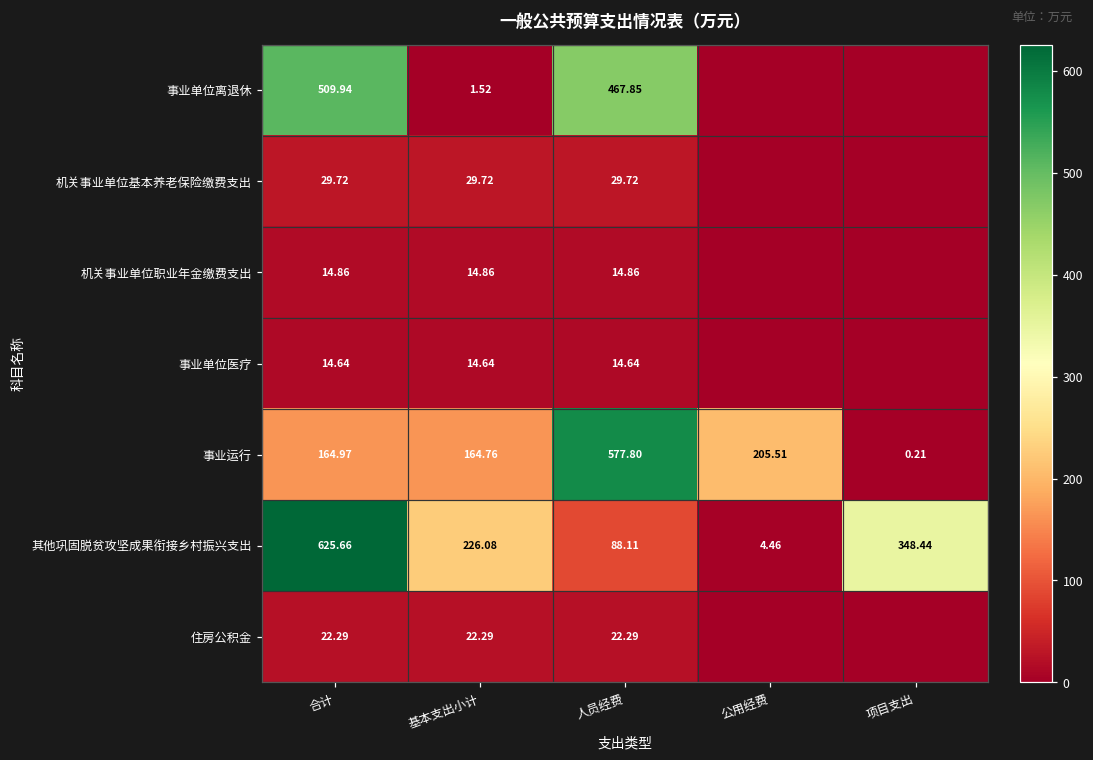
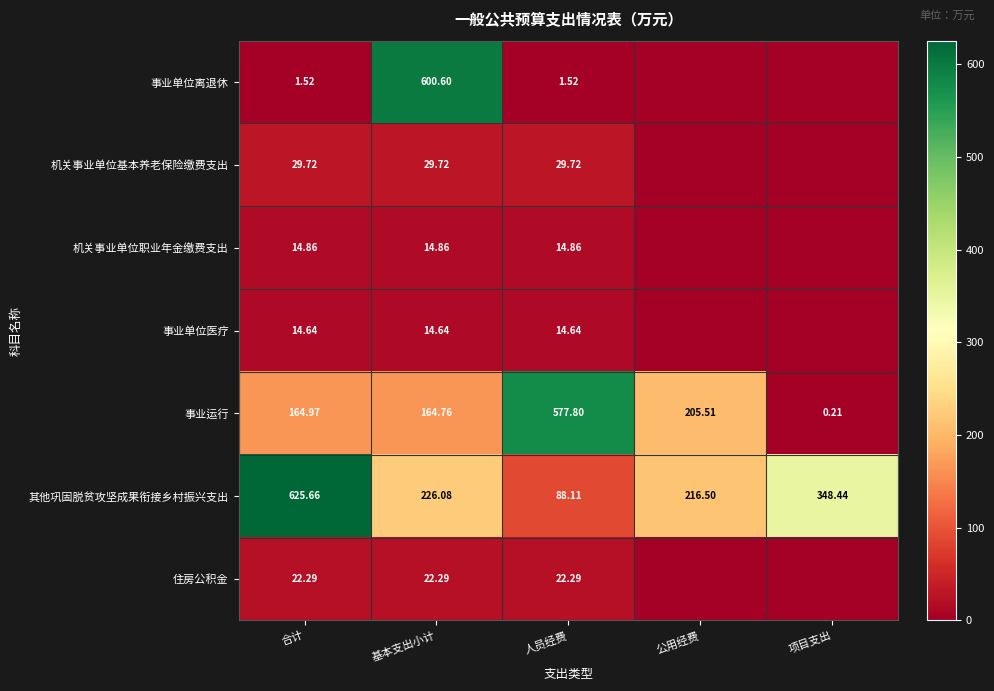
  {
    "事业单位离退休": {
-     "合计": 509.94,
-     "基本支出小计": 1.52,
-     "人员经费": 467.85
+     "合计": 1.52,
+     "基本支出小计": 600.60,
+     "人员经费": 1.52
    },
    "机关事业单位基本养老保险缴费支出": {
      "合计": 29.72,
      "基本支出小计": 29.72,
      "人员经费": 29.72
    },
    "机关事业单位职业年金缴费支出": {
      "合计": 14.86,
      "基本支出小计": 14.86,
      "人员经费": 14.86
    },
    "事业单位医疗": {
      "合计": 14.64,
      "基本支出小计": 14.64,
      "人员经费": 14.64
    },
    "事业运行": {
      "合计": 164.97,
      "基本支出小计": 164.76,
      "人员经费": 577.80,
      "公用经费": 205.51,
      "项目支出": 0.21
    },
    "其他巩固脱贫攻坚成果衔接乡村振兴支出": {
      "合计": 625.66,
      "基本支出小计": 226.08,
      "人员经费": 88.11,
-     "公用经费": 4.46,
+     "公用经费": 216.50,
      "项目支出": 348.44
    },
    "住房公积金": {
      "合计": 22.29,
      "基本支出小计": 22.29,
      "人员经费": 22.29
    }
  }
